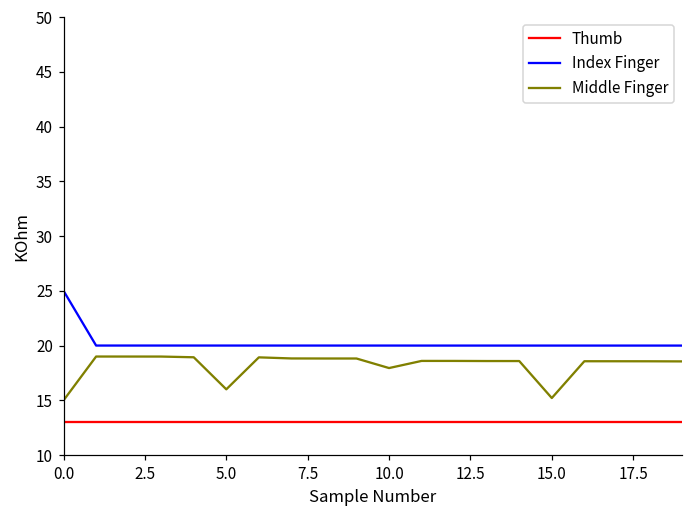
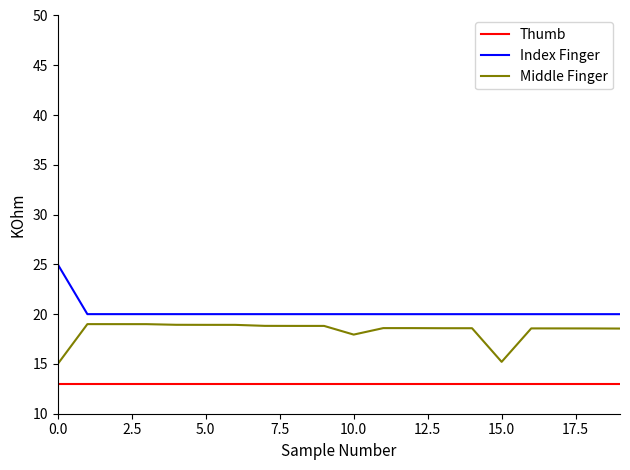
  {
    "Thumb": {
      "0.0": 13,
      "5.0": 13,
      "10.0": 13,
      "15.0": 13
    },
    "Index Finger": {
      "0.0": 25,
      "5.0": 20,
      "10.0": 20,
      "15.0": 20
    },
    "Middle Finger": {
      "0.0": 15,
-     "5.0": 16,
+     "5.0": 19,
      "10.0": 18,
      "15.0": 15
    }
  }
